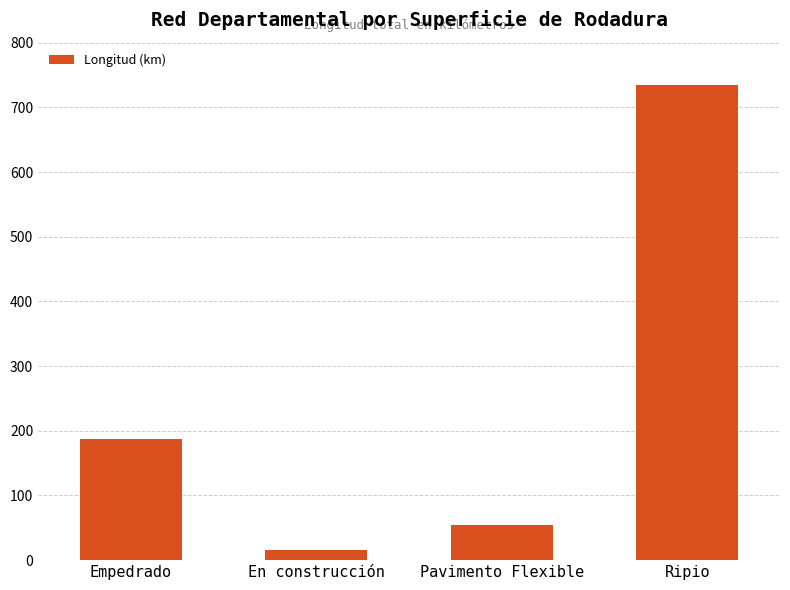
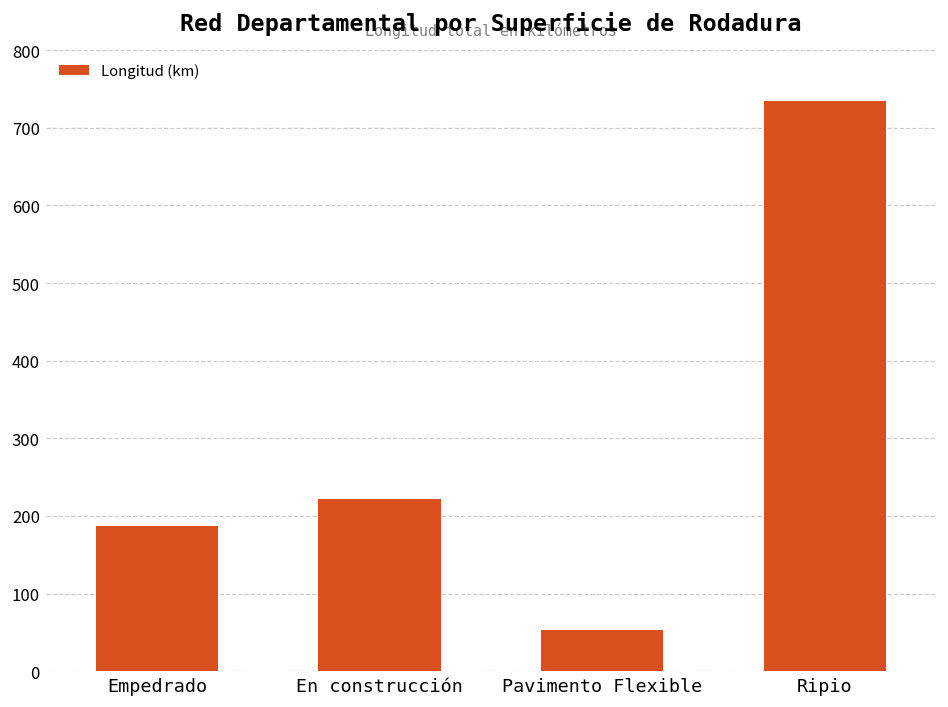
  {
    "Empedrado": 190,
-   "En construcción": 20,
+   "En construcción": 220,
    "Pavimento Flexible": 50,
    "Ripio": 730
  }
